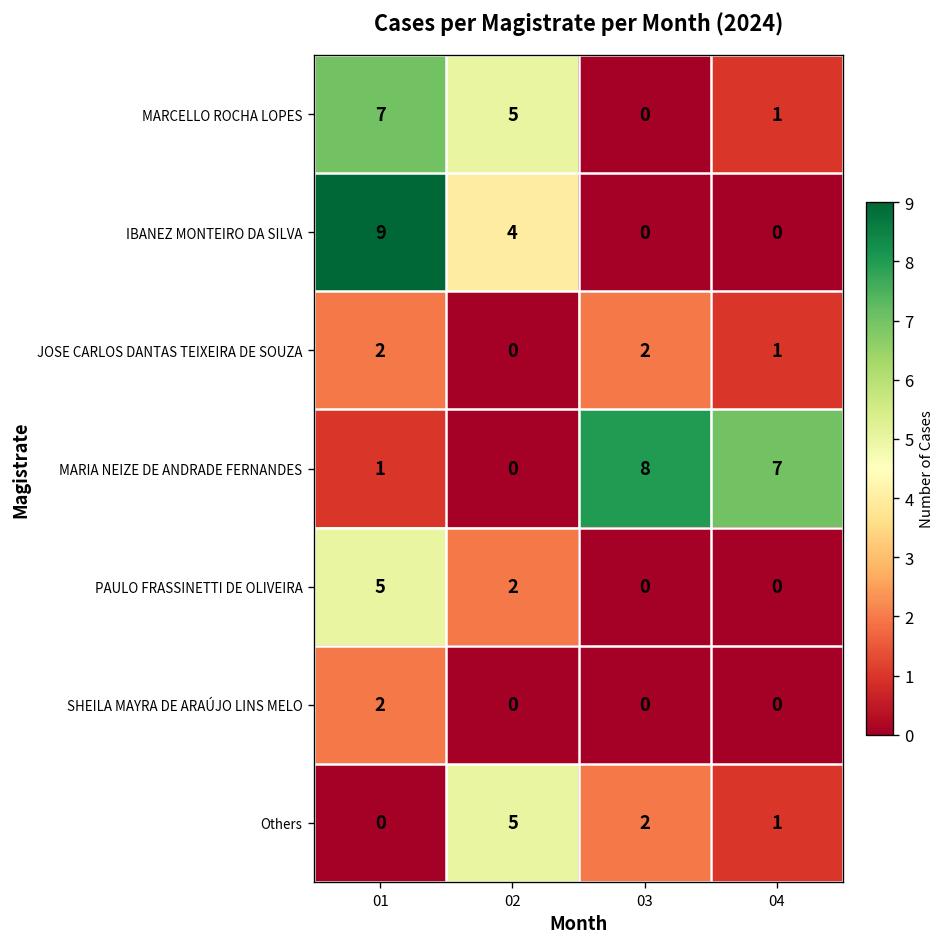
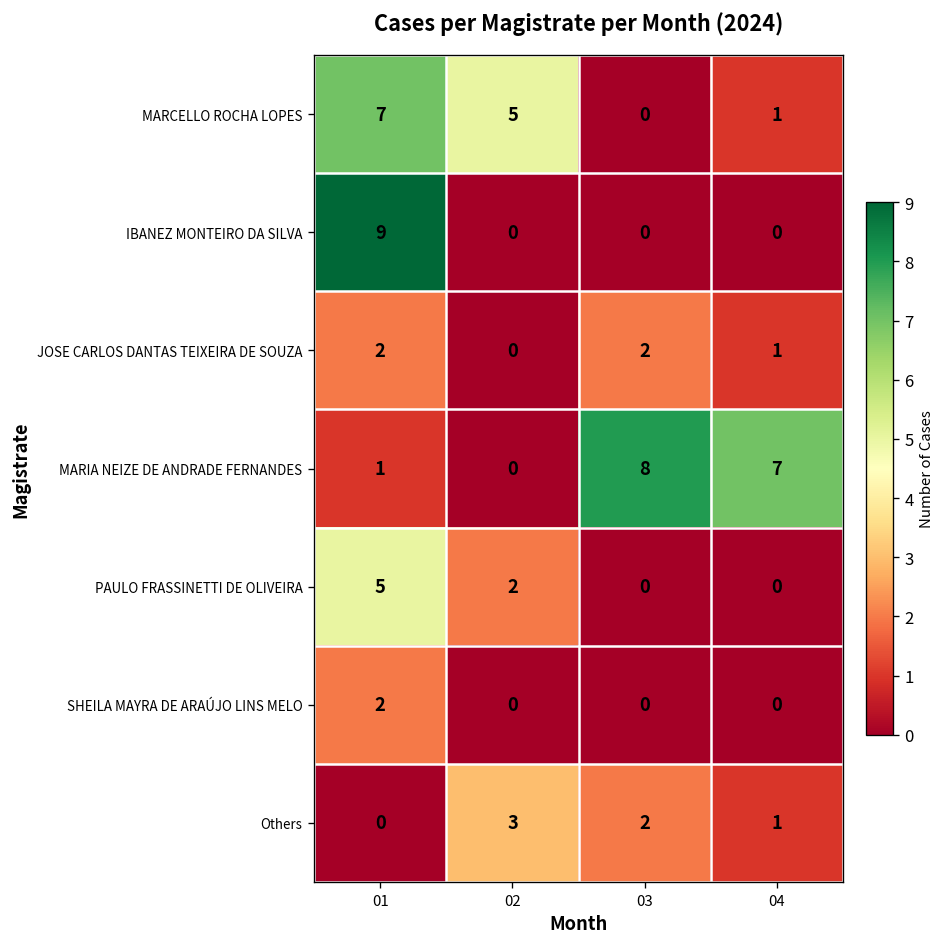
  {
    "MARCELLO ROCHA LOPES": {
      "01": 7,
      "02": 5,
      "03": 0,
      "04": 1
    },
    "IBANEZ MONTEIRO DA SILVA": {
      "01": 9,
-     "02": 4,
+     "02": 0,
      "03": 0,
      "04": 0
    },
    "JOSE CARLOS DANTAS TEIXEIRA DE SOUZA": {
      "01": 2,
      "02": 0,
      "03": 2,
      "04": 1
    },
    "MARIA NEIZE DE ANDRADE FERNANDES": {
      "01": 1,
      "02": 0,
      "03": 8,
      "04": 7
    },
    "PAULO FRASSINETTI DE OLIVEIRA": {
      "01": 5,
      "02": 2,
      "03": 0,
      "04": 0
    },
    "SHEILA MAYRA DE ARAÚJO LINS MELO": {
      "01": 2,
      "02": 0,
      "03": 0,
      "04": 0
    },
    "Others": {
      "01": 0,
-     "02": 5,
+     "02": 3,
      "03": 2,
      "04": 1
    }
  }
